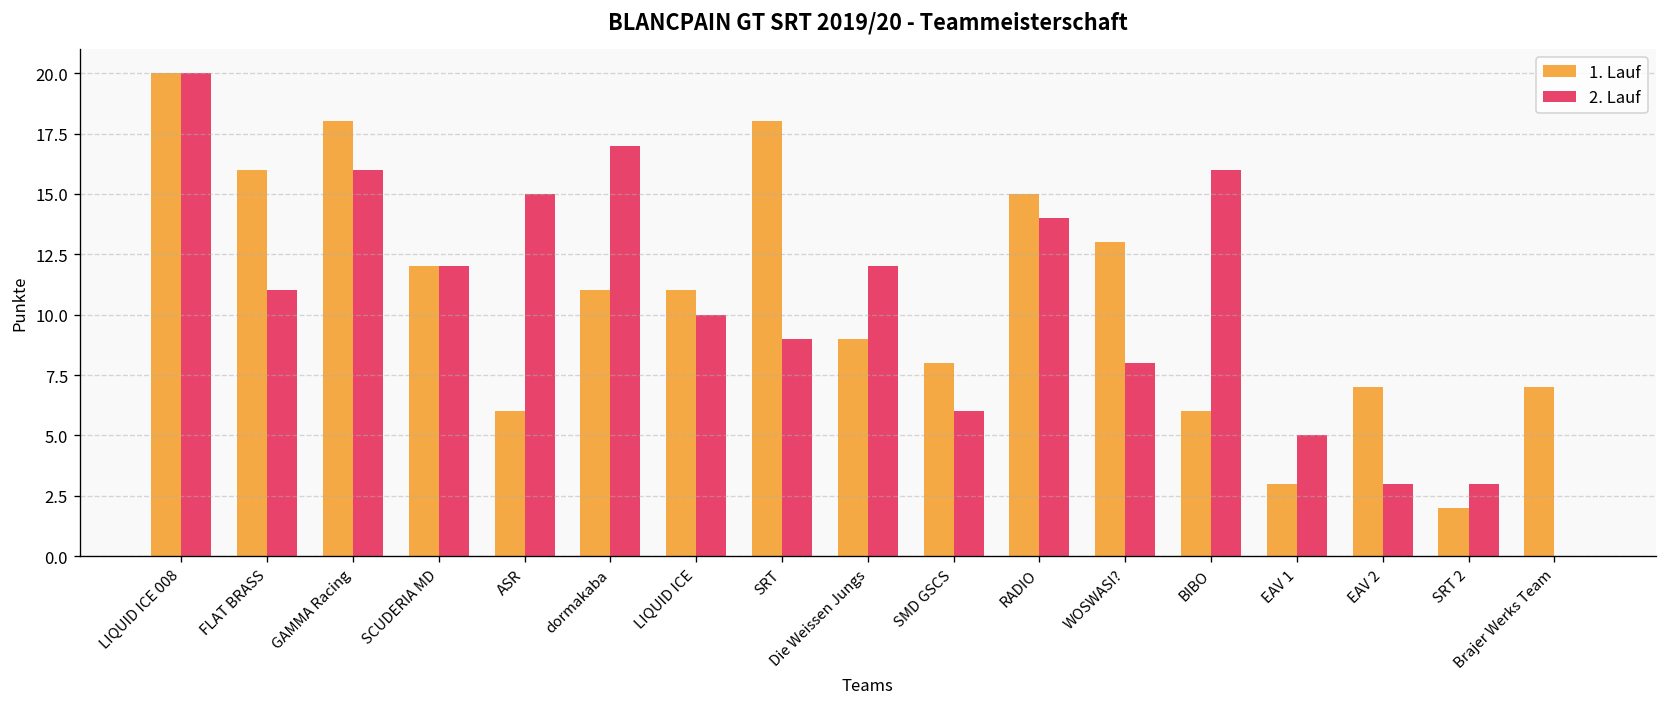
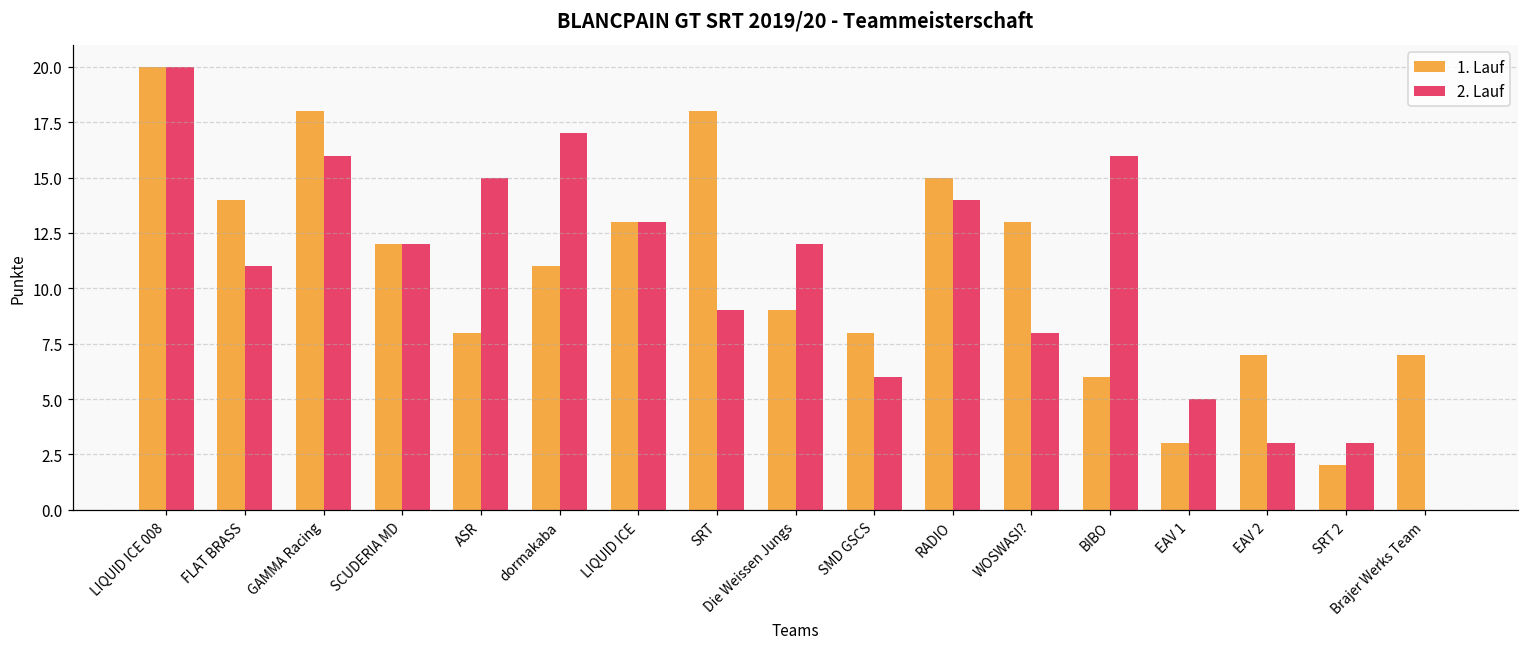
  {
    "1. Lauf": {
      "LIQUID ICE 008": 20,
-     "FLAT BRASS": 16,
+     "FLAT BRASS": 14,
      "GAMMA Racing": 18,
      "SCUDERIA MD": 12,
-     "ASR": 6,
+     "ASR": 8,
      "dormakaba": 11,
-     "LIQUID ICE": 11,
+     "LIQUID ICE": 13,
      "SRT": 18,
      "Die Weissen Jungs": 9,
      "SMD GSCS": 8,
      "RADIO": 15,
      "WOSWASI?": 13,
      "BIBO": 6,
      "EAV 1": 3,
      "EAV 2": 7,
      "SRT 2": 2,
      "Brajer Werks Team": 7
    },
    "2. Lauf": {
      "LIQUID ICE 008": 20,
      "FLAT BRASS": 11,
      "GAMMA Racing": 16,
      "SCUDERIA MD": 12,
      "ASR": 15,
      "dormakaba": 17,
-     "LIQUID ICE": 10,
+     "LIQUID ICE": 13,
      "SRT": 9,
      "Die Weissen Jungs": 12,
      "SMD GSCS": 6,
      "RADIO": 14,
      "WOSWASI?": 8,
      "BIBO": 16,
      "EAV 1": 5,
      "EAV 2": 3,
      "SRT 2": 3,
      "Brajer Werks Team": 0
    }
  }
